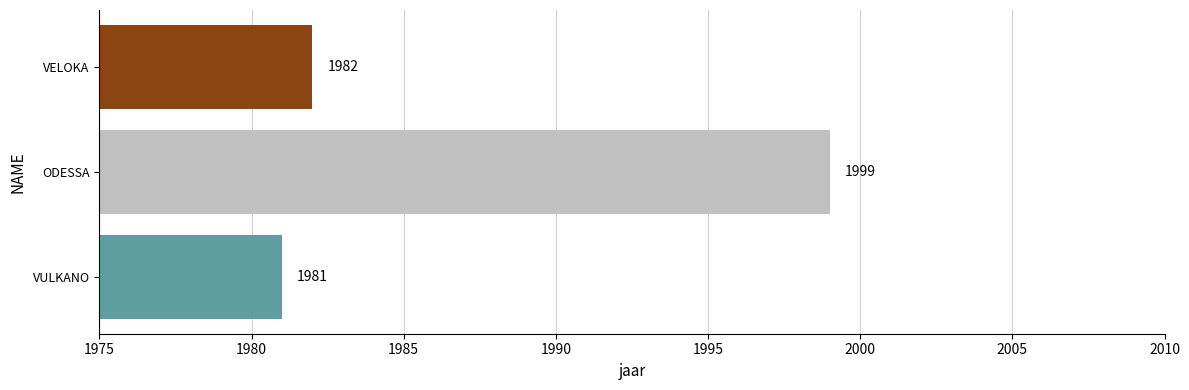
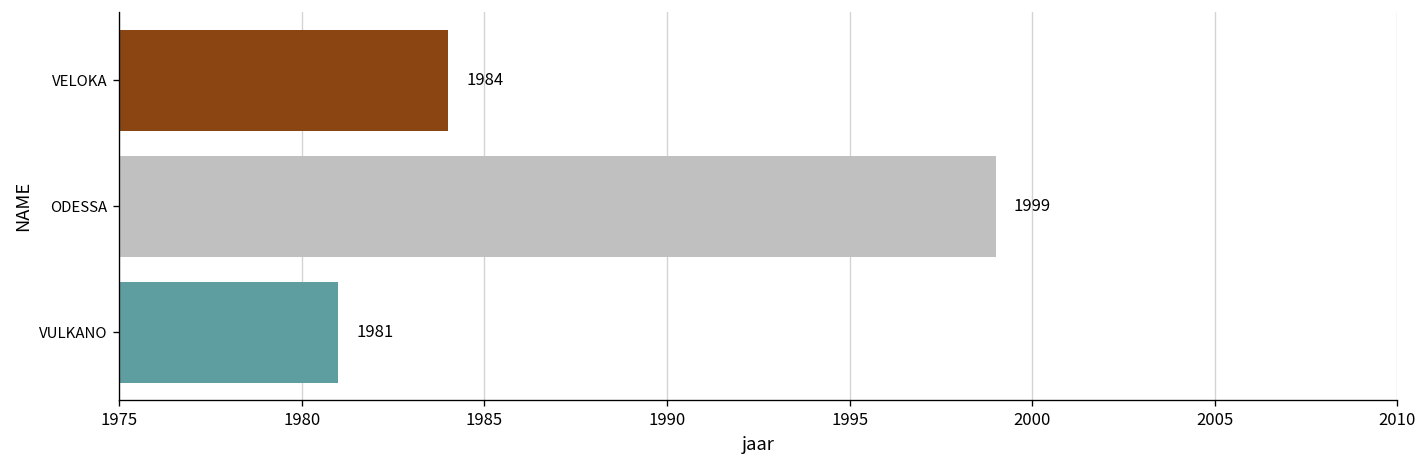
  {
-   "VELOKA": 1982,
+   "VELOKA": 1984,
    "ODESSA": 1999,
    "VULKANO": 1981
  }
